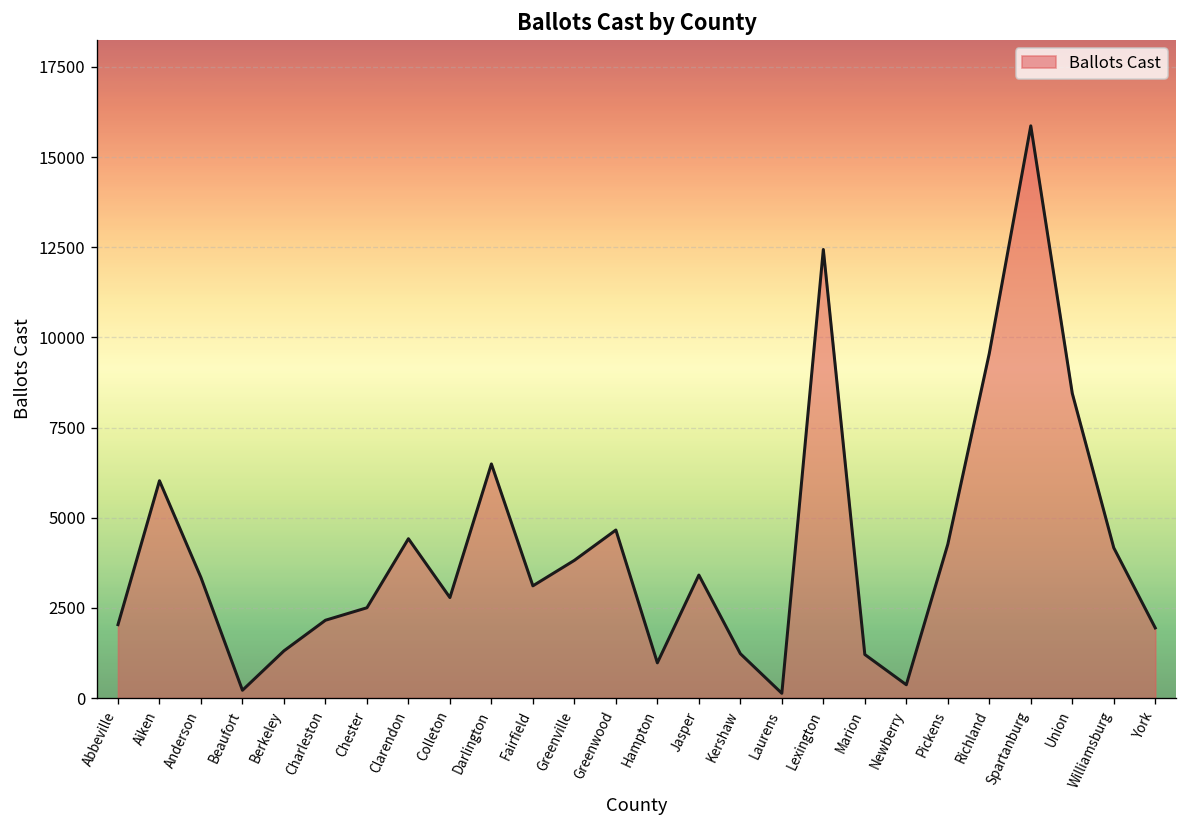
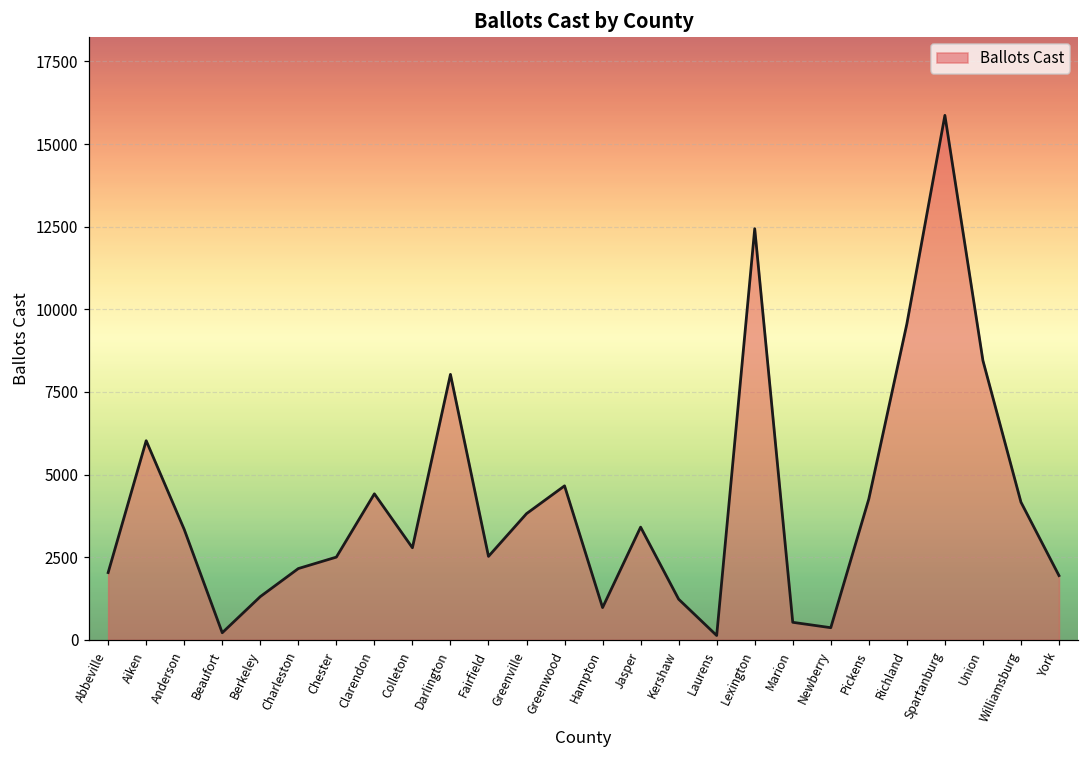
  {
    "Abbeville": 2000,
    "Aiken": 6000,
    "Anderson": 3300,
    "Beaufort": 200,
    "Berkeley": 1300,
    "Charleston": 2200,
    "Chester": 2500,
    "Clarendon": 4400,
    "Colleton": 2800,
-   "Darlington": 6500,
-   "Fairfield": 3100,
+   "Darlington": 8000,
+   "Fairfield": 2500,
    "Greenville": 3800,
    "Greenwood": 4700,
    "Hampton": 1000,
    "Jasper": 3400,
    "Kershaw": 1200,
    "Laurens": 100,
    "Lexington": 12400,
-   "Marion": 1200,
+   "Marion": 500,
    "Newberry": 400,
    "Pickens": 4300,
    "Richland": 9600,
    "Spartanburg": 15900,
    "Union": 8500,
    "Williamsburg": 4200,
    "York": 1900
  }
